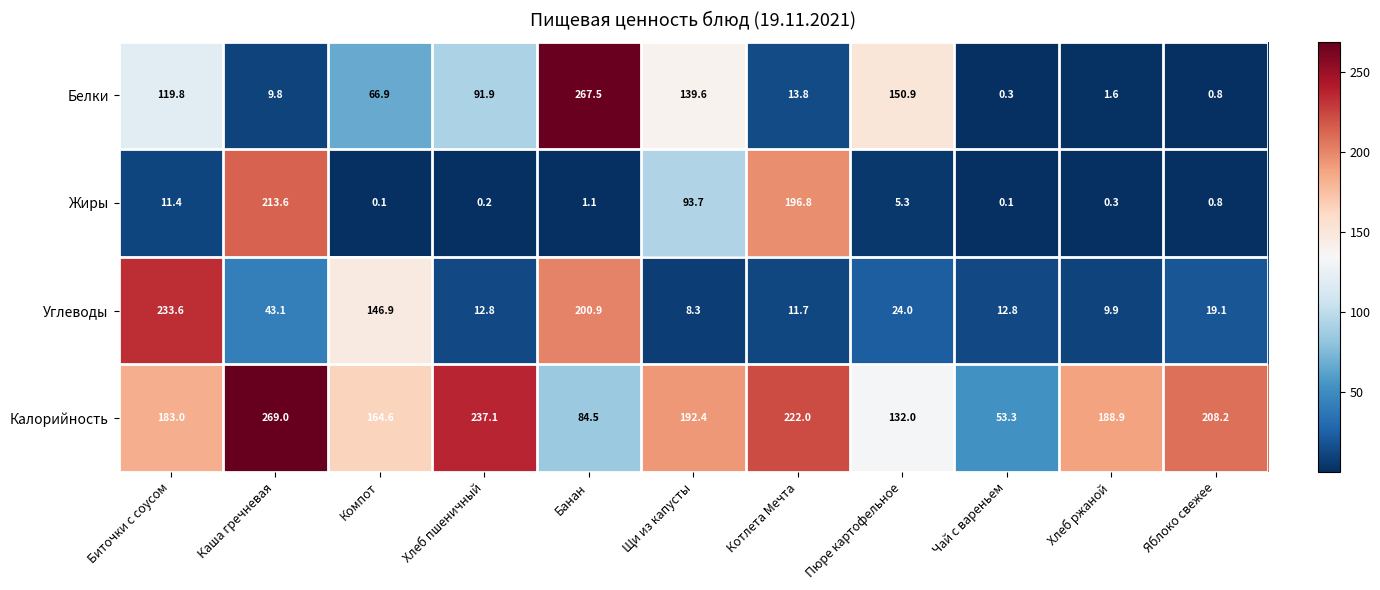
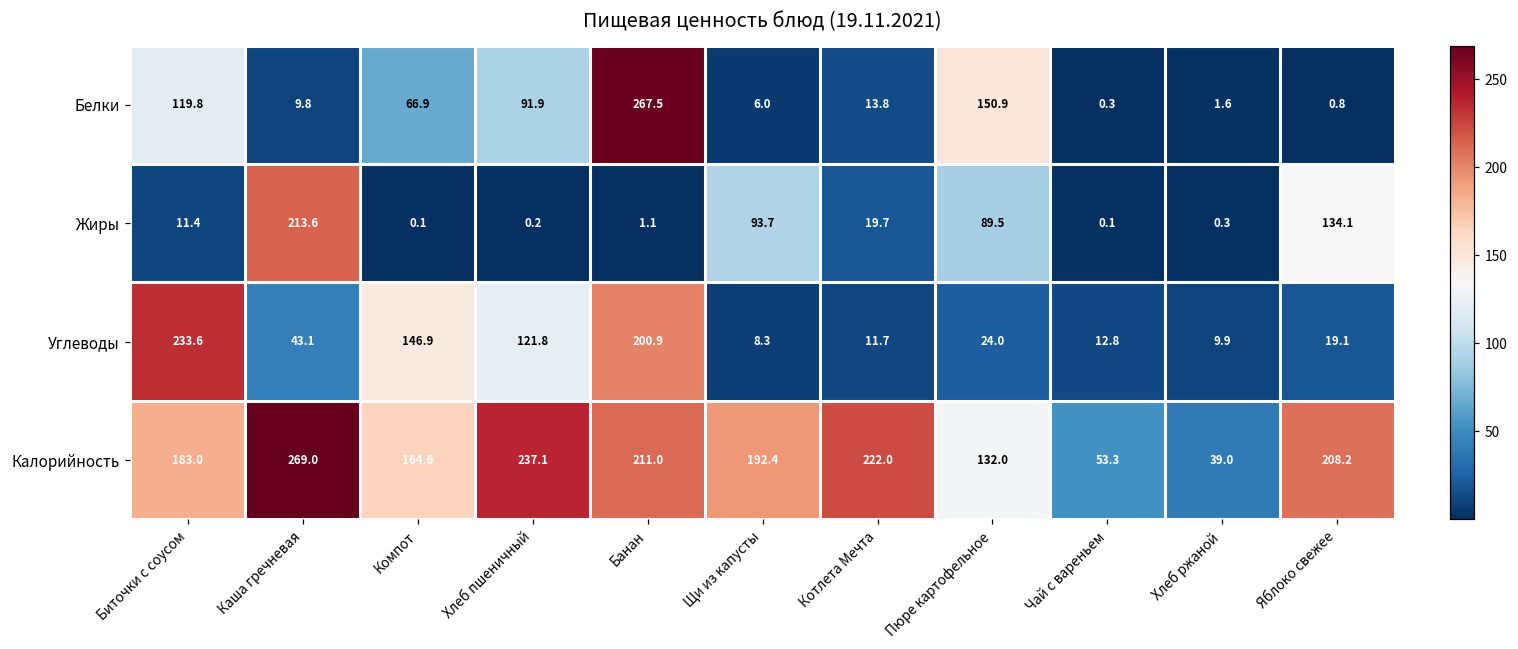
  {
    "Белки": {
      "Биточки с соусом": 119.8,
      "Каша гречневая": 9.8,
      "Компот": 66.9,
      "Хлеб пшеничный": 91.9,
      "Банан": 267.5,
-     "Щи из капусты": 139.6,
+     "Щи из капусты": 6.0,
      "Котлета Мечта": 13.8,
      "Пюре картофельное": 150.9,
      "Чай с вареньем": 0.3,
      "Хлеб ржаной": 1.6,
      "Яблоко свежее": 0.8
    },
    "Жиры": {
      "Биточки с соусом": 11.4,
      "Каша гречневая": 213.6,
      "Компот": 0.1,
      "Хлеб пшеничный": 0.2,
      "Банан": 1.1,
      "Щи из капусты": 93.7,
-     "Котлета Мечта": 196.8,
-     "Пюре картофельное": 5.3,
+     "Котлета Мечта": 19.7,
+     "Пюре картофельное": 89.5,
      "Чай с вареньем": 0.1,
      "Хлеб ржаной": 0.3,
-     "Яблоко свежее": 0.8
+     "Яблоко свежее": 134.1
    },
    "Углеводы": {
      "Биточки с соусом": 233.6,
      "Каша гречневая": 43.1,
      "Компот": 146.9,
-     "Хлеб пшеничный": 12.8,
+     "Хлеб пшеничный": 121.8,
      "Банан": 200.9,
      "Щи из капусты": 8.3,
      "Котлета Мечта": 11.7,
      "Пюре картофельное": 24.0,
      "Чай с вареньем": 12.8,
      "Хлеб ржаной": 9.9,
      "Яблоко свежее": 19.1
    },
    "Калорийность": {
      "Биточки с соусом": 183.0,
      "Каша гречневая": 269.0,
      "Компот": 164.6,
      "Хлеб пшеничный": 237.1,
-     "Банан": 84.5,
+     "Банан": 211.0,
      "Щи из капусты": 192.4,
      "Котлета Мечта": 222.0,
      "Пюре картофельное": 132.0,
      "Чай с вареньем": 53.3,
-     "Хлеб ржаной": 188.9,
+     "Хлеб ржаной": 39.0,
      "Яблоко свежее": 208.2
    }
  }
